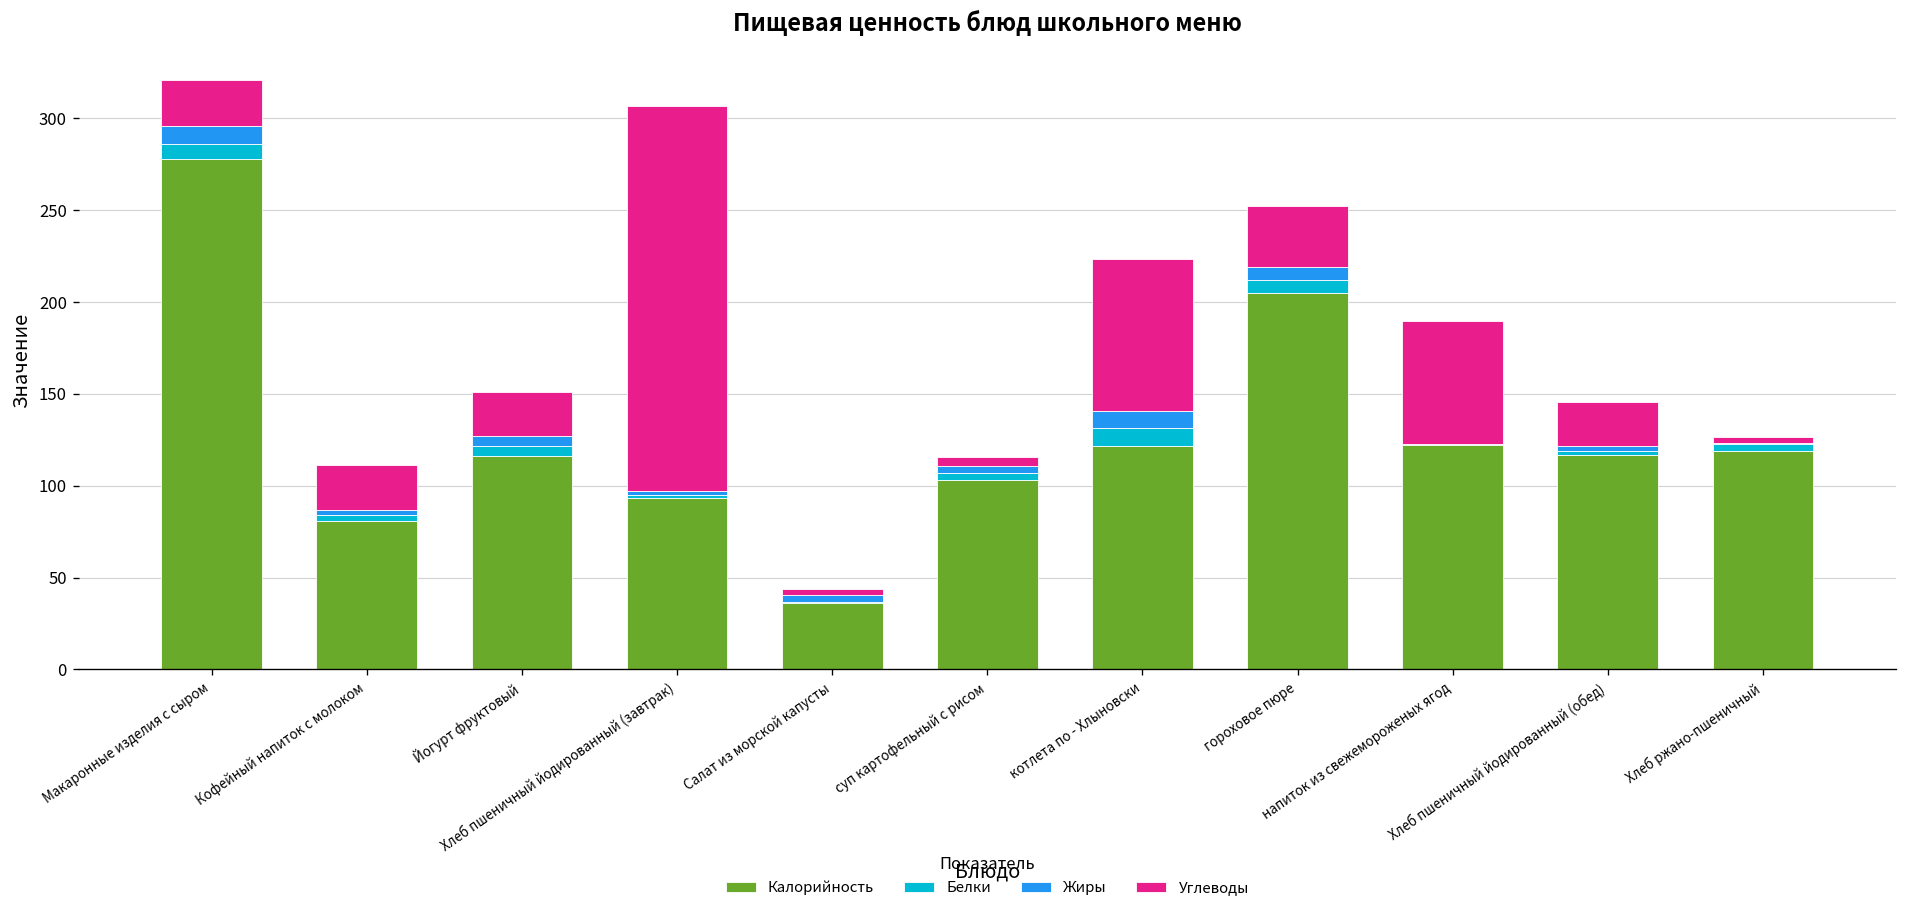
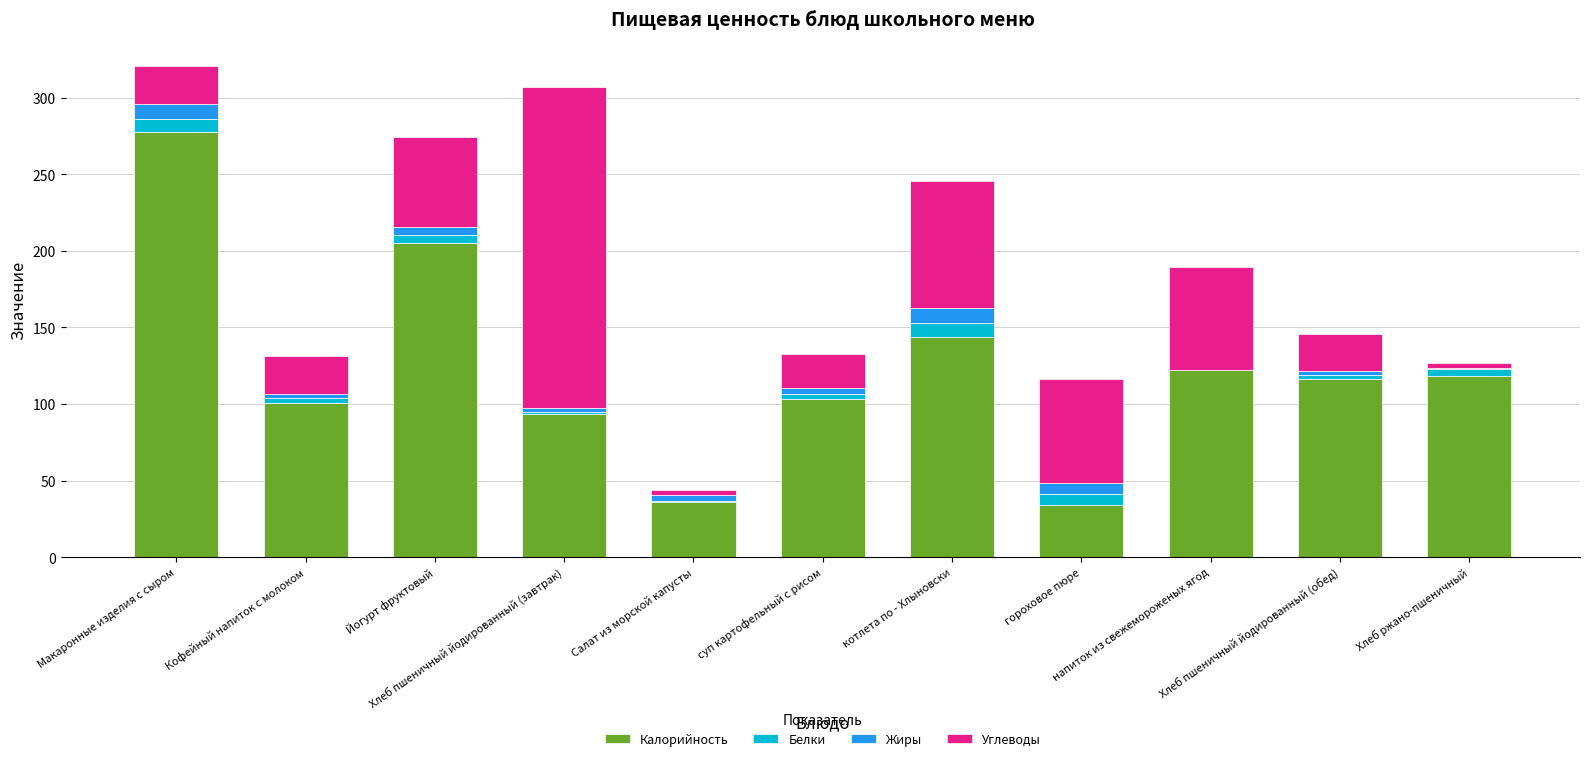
  {
    "Калорийность": {
      "Макаронные изделия с сыром": 278,
-     "Кофейный напиток с молоком": 81,
-     "Йогурт фруктовый": 116,
+     "Кофейный напиток с молоком": 101,
+     "Йогурт фруктовый": 205,
      "Хлеб пшеничный йодированный (завтрак)": 93,
      "Салат из морской капусты": 36,
      "суп картофельный с рисом": 103,
-     "котлета по - Хлыновски": 122,
-     "гороховое пюре": 205,
+     "котлета по - Хлыновски": 144,
+     "гороховое пюре": 34,
      "напиток из свежемороженых ягод": 122,
      "Хлеб пшеничный йодированный (обед)": 117,
      "Хлеб ржано-пшеничный": 119
    },
    "Углеводы": {
      "Макаронные изделия с сыром": 25,
      "Кофейный напиток с молоком": 25,
-     "Йогурт фруктовый": 24,
+     "Йогурт фруктовый": 59,
      "Хлеб пшеничный йодированный (завтрак)": 209,
      "Салат из морской капусты": 3,
-     "суп картофельный с рисом": 5,
+     "суп картофельный с рисом": 22,
      "котлета по - Хлыновски": 83,
-     "гороховое пюре": 33,
+     "гороховое пюре": 68,
      "напиток из свежемороженых ягод": 67,
      "Хлеб пшеничный йодированный (обед)": 24,
      "Хлеб ржано-пшеничный": 3
    }
  }
